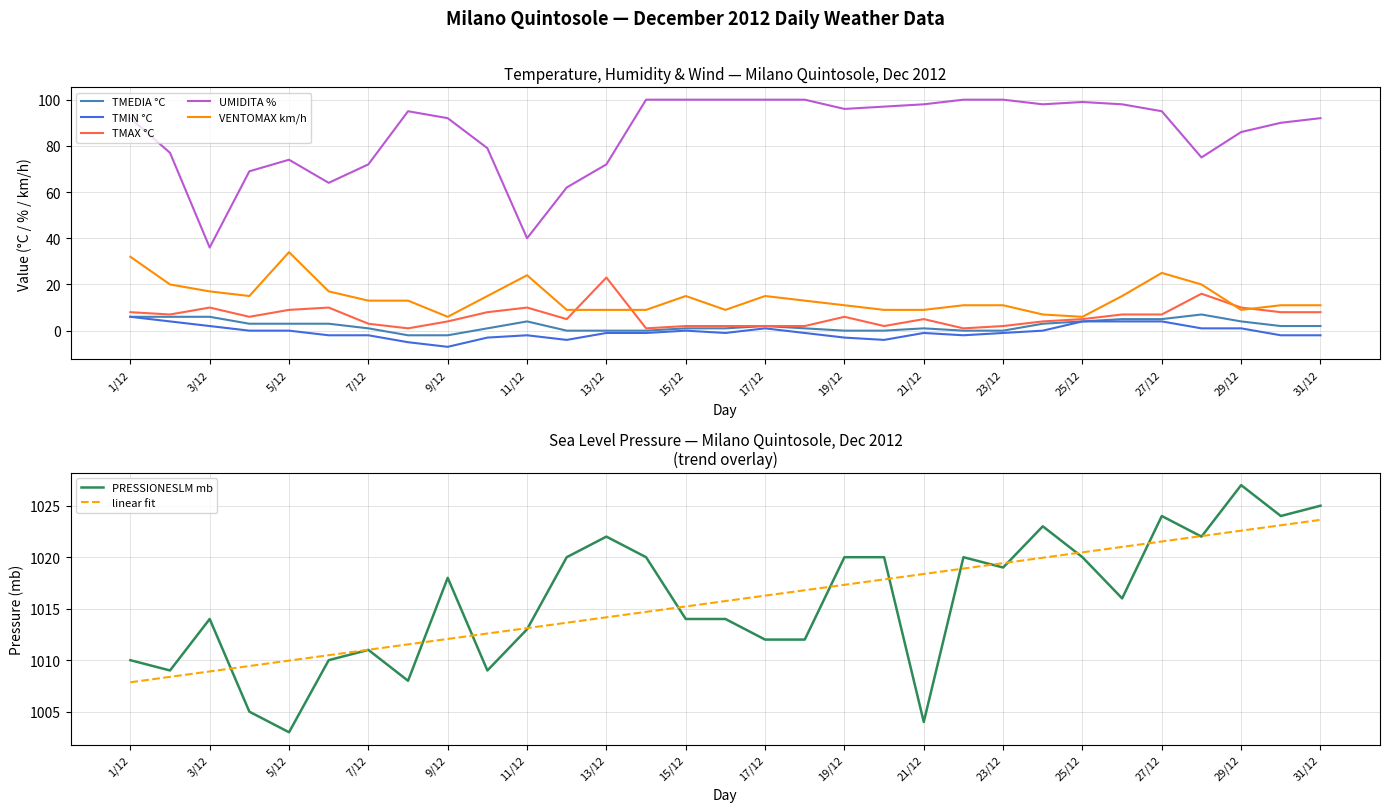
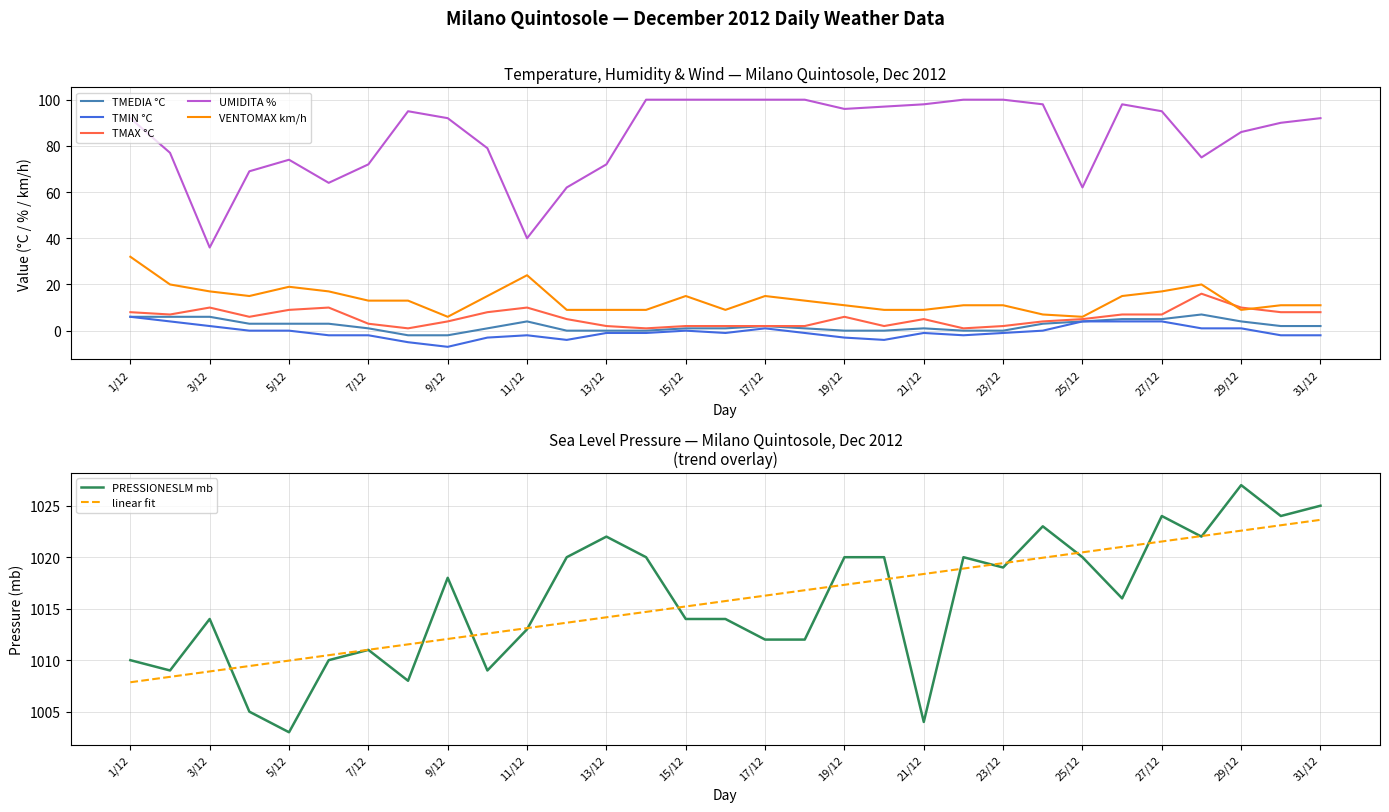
  {
    "Temperature, Humidity & Wind — Milano Quintosole, Dec 2012": {
      "TMAX °C": {
        "1/12": 8,
        "3/12": 10,
        "5/12": 9,
        "7/12": 3,
        "9/12": 4,
        "11/12": 10,
-       "13/12": 23,
+       "13/12": 2,
        "19/12": 6,
        "21/12": 5,
        "23/12": 2,
        "27/12": 7,
        "31/12": 8
      },
      "UMIDITA %": {
        "3/12": 36,
        "5/12": 74,
        "7/12": 72,
        "9/12": 92,
        "11/12": 40,
        "13/12": 72,
        "15/12": 100,
        "17/12": 100,
        "19/12": 96,
        "21/12": 98,
        "23/12": 100,
-       "25/12": 99,
+       "25/12": 62,
        "27/12": 95,
        "29/12": 86,
        "31/12": 92
      },
      "VENTOMAX km/h": {
        "1/12": 32,
        "3/12": 17,
-       "5/12": 34,
+       "5/12": 19,
        "7/12": 13,
        "9/12": 6,
        "11/12": 24,
        "13/12": 9,
        "15/12": 15,
        "17/12": 15,
        "19/12": 11,
        "21/12": 9,
        "23/12": 11,
-       "27/12": 25,
+       "27/12": 17,
        "31/12": 11
      }
    },
    "Sea Level Pressure — Milano Quintosole, Dec 2012 (trend overlay)": {
      "PRESSIONESLM mb": {
        "1/12": 1010.0,
        "3/12": 1014.0,
        "5/12": 1003.0,
        "9/12": 1018.0,
        "13/12": 1022.0,
        "15/12": 1014.0,
        "17/12": 1012.0,
        "19/12": 1020.0,
        "21/12": 1004.0,
        "23/12": 1019.0,
        "25/12": 1020.0,
        "27/12": 1024.0,
        "29/12": 1027.0,
        "31/12": 1025.0
      },
      "linear fit": {
        "1/12": 1007.9,
        "3/12": 1008.9,
        "5/12": 1010.0,
        "9/12": 1012.1,
        "13/12": 1014.2,
        "15/12": 1015.2,
        "17/12": 1016.3,
        "19/12": 1017.3,
        "21/12": 1018.4,
        "23/12": 1019.4,
        "25/12": 1020.5,
        "27/12": 1021.5,
        "29/12": 1022.6,
        "31/12": 1023.6
      }
    }
  }
